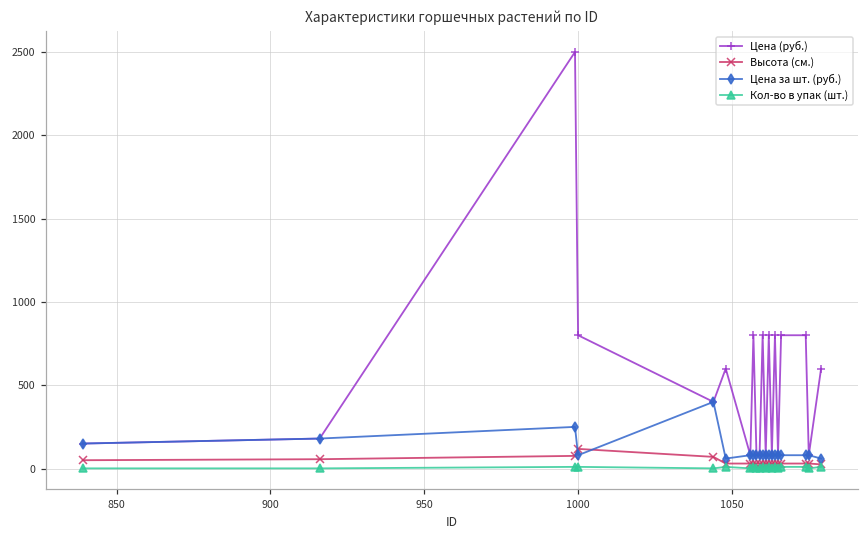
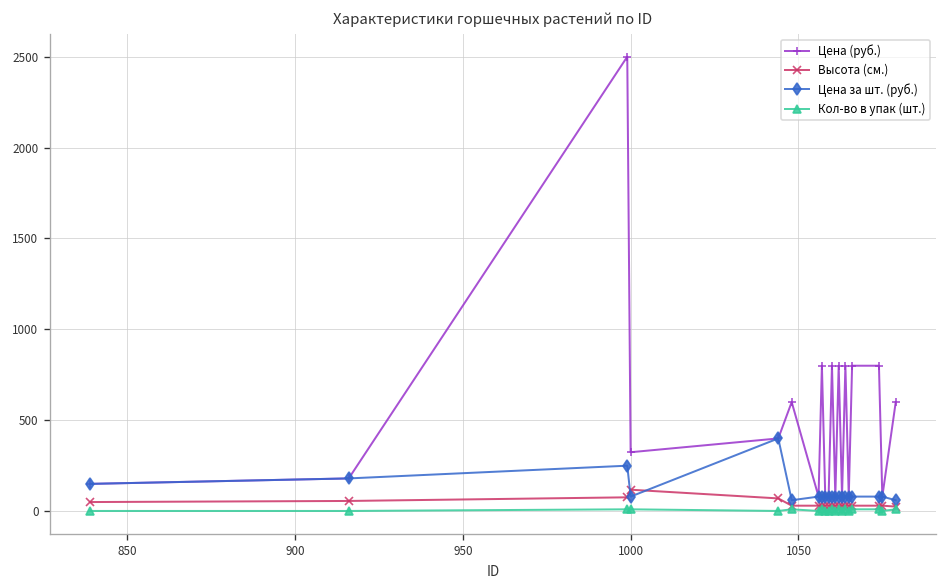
  {
    "Цена (руб.)": {
-     "1000": 800
+     "1000": 320
    },
    "Высота (см.)": {
      "1000": 120
    },
    "Цена за шт. (руб.)": {
      "1000": 80
    },
    "Кол-во в упак (шт.)": {
      "1000": 10
    }
  }
